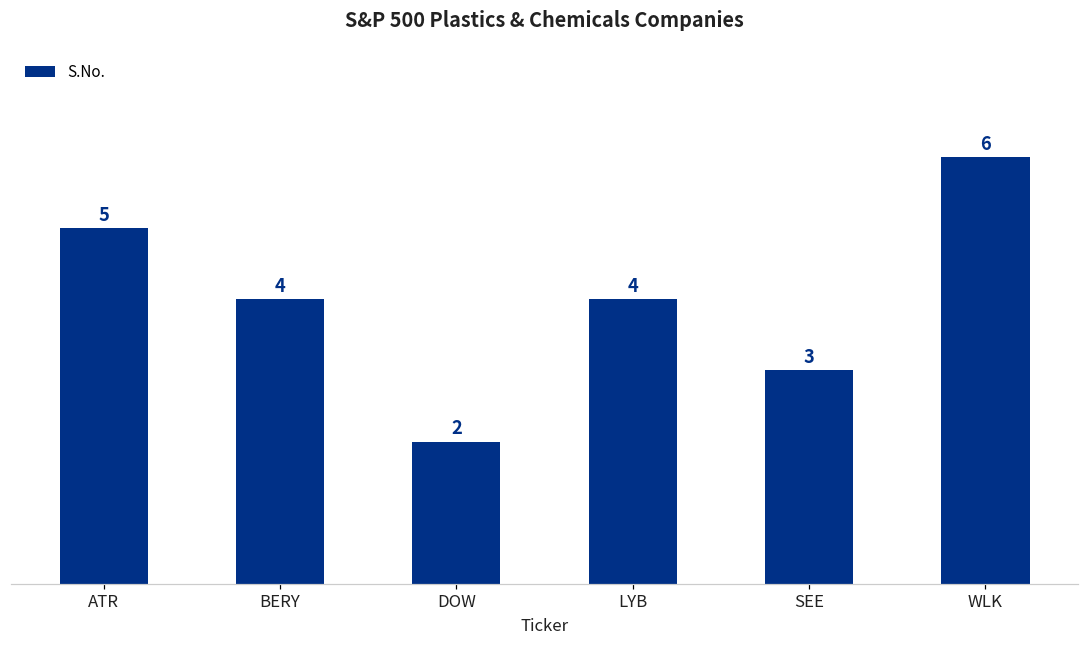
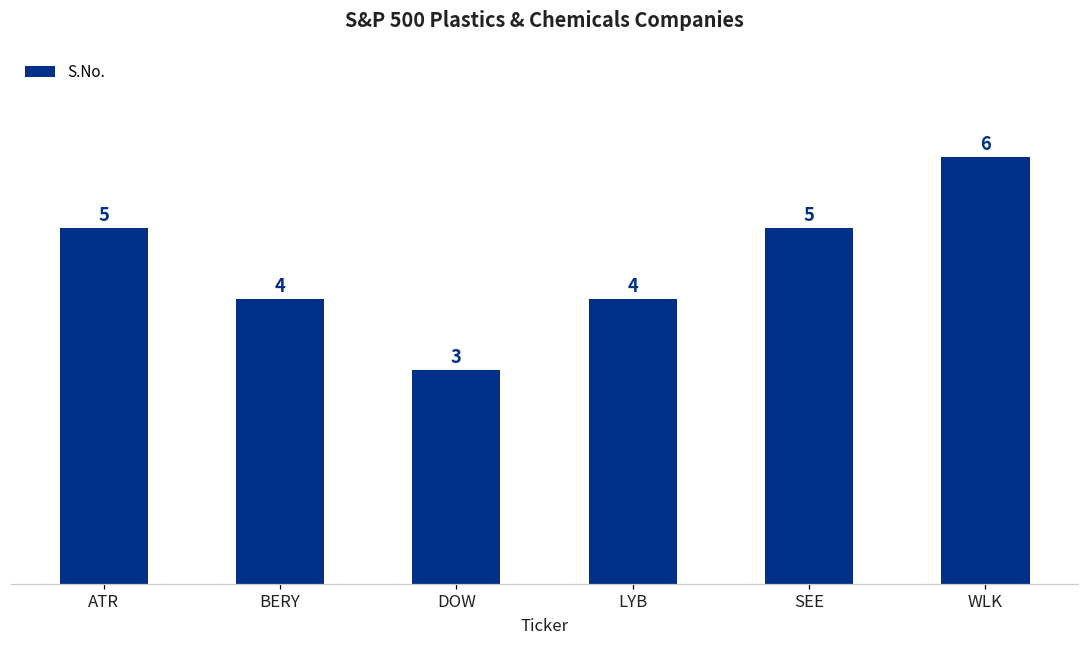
  {
    "ATR": 5,
    "BERY": 4,
-   "DOW": 2,
+   "DOW": 3,
    "LYB": 4,
-   "SEE": 3,
+   "SEE": 5,
    "WLK": 6
  }
